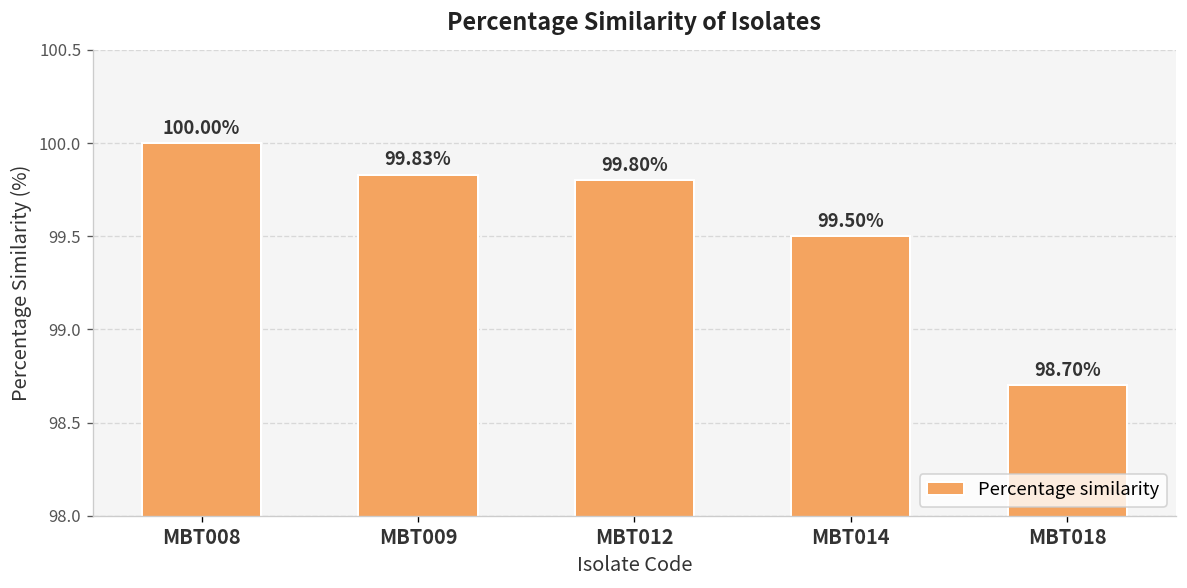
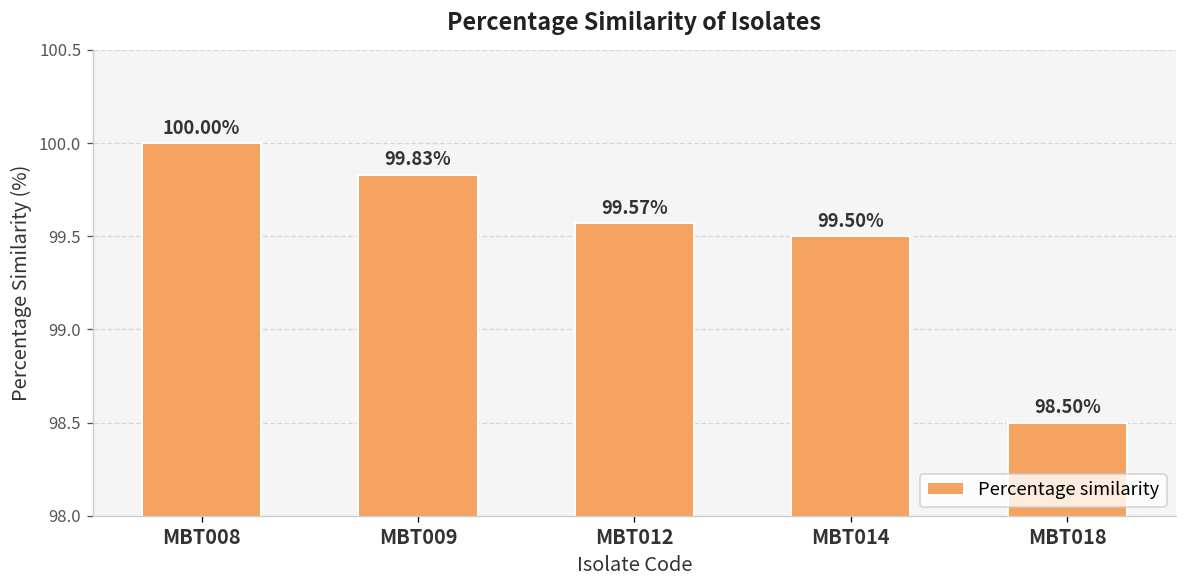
  {
    "MBT008": "100.00%",
    "MBT009": "99.83%",
-   "MBT012": "99.80%",
+   "MBT012": "99.57%",
    "MBT014": "99.50%",
-   "MBT018": "98.70%"
+   "MBT018": "98.50%"
  }
